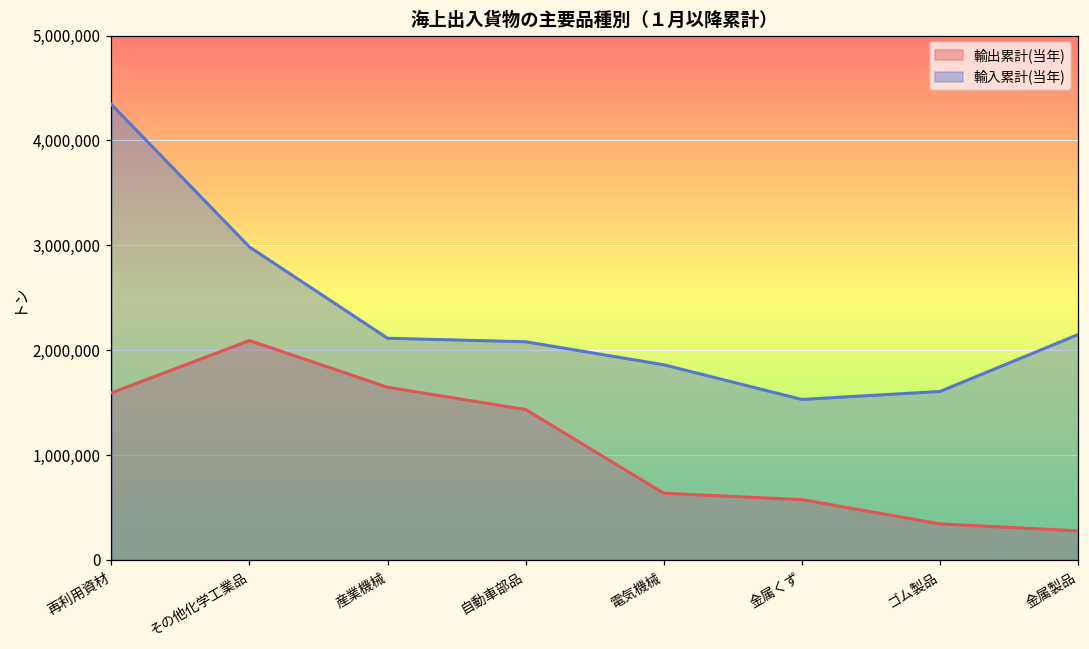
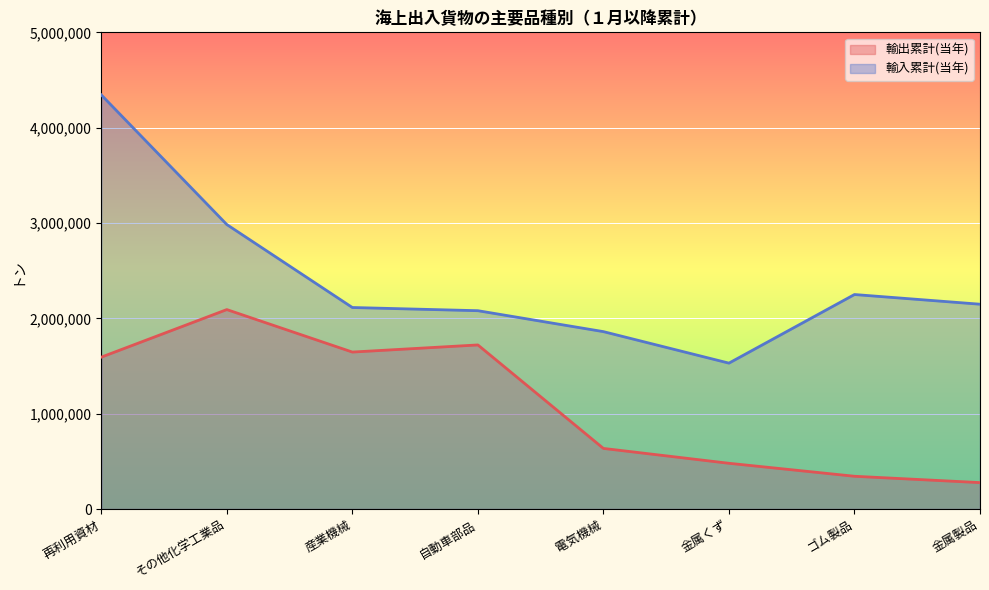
  {
    "輸出累計(当年)": {
      "再利用資材": "1,600,000",
      "その他化学工業品": "2,100,000",
      "産業機械": "1,600,000",
-     "自動車部品": "1,400,000",
+     "自動車部品": "1,700,000",
      "電気機械": "600,000",
-     "金属くず": "600,000",
+     "金属くず": "500,000",
      "ゴム製品": "300,000",
      "金属製品": "300,000"
    },
    "輸入累計(当年)": {
      "再利用資材": "4,300,000",
      "その他化学工業品": "3,000,000",
      "産業機械": "2,100,000",
      "自動車部品": "2,100,000",
      "電気機械": "1,900,000",
      "金属くず": "1,500,000",
-     "ゴム製品": "1,600,000",
+     "ゴム製品": "2,200,000",
      "金属製品": "2,100,000"
    }
  }
